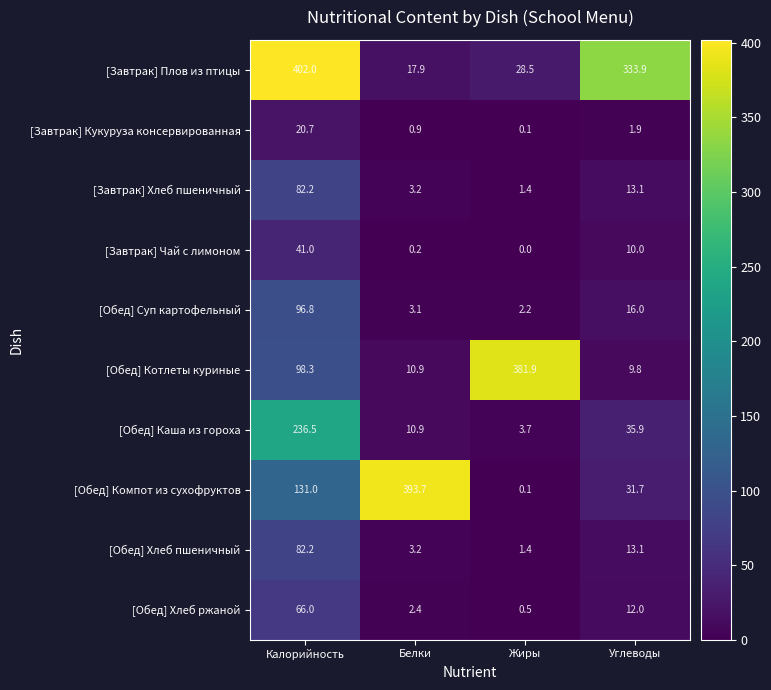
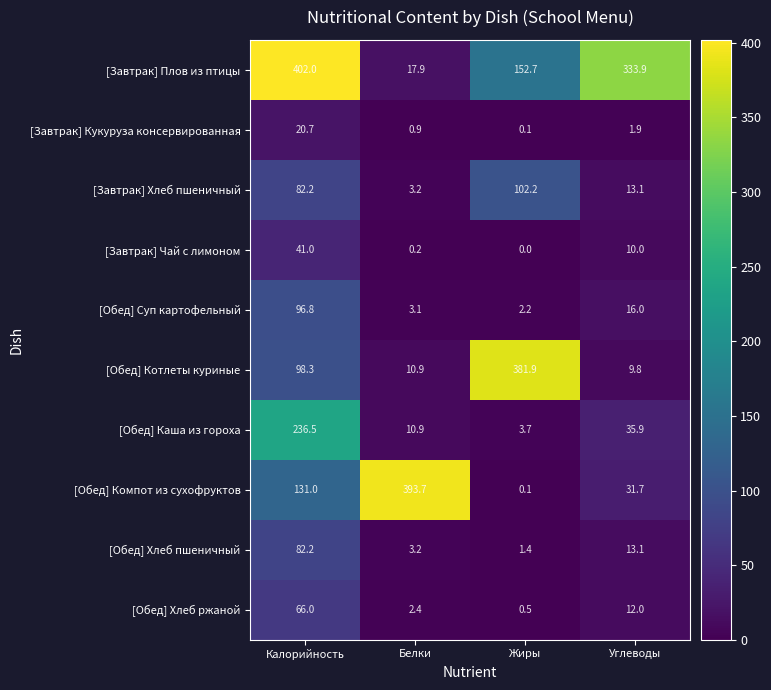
  {
    "[Завтрак] Плов из птицы": {
      "Калорийность": 402.0,
      "Белки": 17.9,
-     "Жиры": 28.5,
+     "Жиры": 152.7,
      "Углеводы": 333.9
    },
    "[Завтрак] Кукуруза консервированная": {
      "Калорийность": 20.7,
      "Белки": 0.9,
      "Жиры": 0.1,
      "Углеводы": 1.9
    },
    "[Завтрак] Хлеб пшеничный": {
      "Калорийность": 82.2,
      "Белки": 3.2,
-     "Жиры": 1.4,
+     "Жиры": 102.2,
      "Углеводы": 13.1
    },
    "[Завтрак] Чай с лимоном": {
      "Калорийность": 41.0,
      "Белки": 0.2,
      "Жиры": 0.0,
      "Углеводы": 10.0
    },
    "[Обед] Суп картофельный": {
      "Калорийность": 96.8,
      "Белки": 3.1,
      "Жиры": 2.2,
      "Углеводы": 16.0
    },
    "[Обед] Котлеты куриные": {
      "Калорийность": 98.3,
      "Белки": 10.9,
      "Жиры": 381.9,
      "Углеводы": 9.8
    },
    "[Обед] Каша из гороха": {
      "Калорийность": 236.5,
      "Белки": 10.9,
      "Жиры": 3.7,
      "Углеводы": 35.9
    },
    "[Обед] Компот из сухофруктов": {
      "Калорийность": 131.0,
      "Белки": 393.7,
      "Жиры": 0.1,
      "Углеводы": 31.7
    },
    "[Обед] Хлеб пшеничный": {
      "Калорийность": 82.2,
      "Белки": 3.2,
      "Жиры": 1.4,
      "Углеводы": 13.1
    },
    "[Обед] Хлеб ржаной": {
      "Калорийность": 66.0,
      "Белки": 2.4,
      "Жиры": 0.5,
      "Углеводы": 12.0
    }
  }
